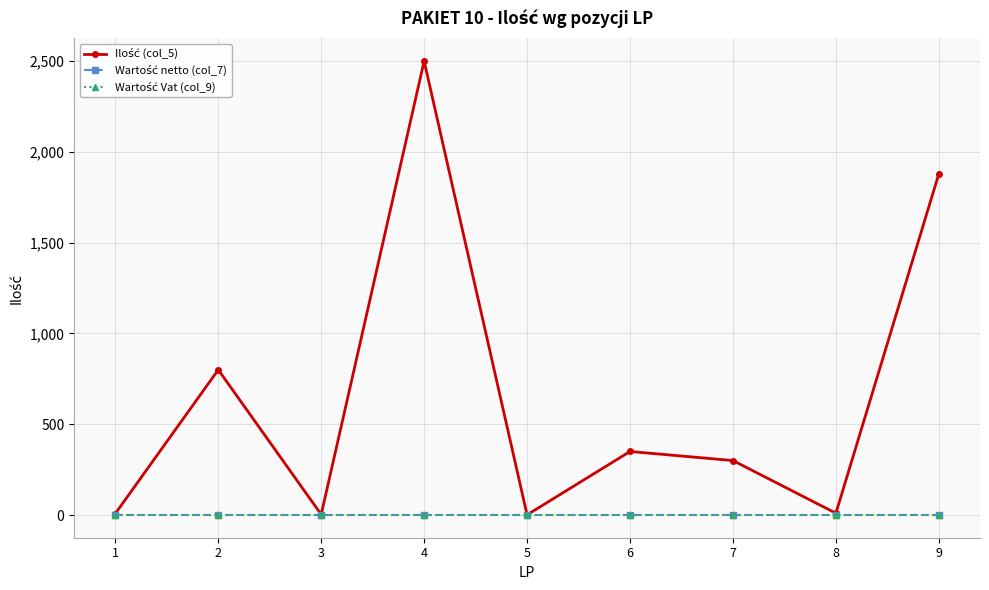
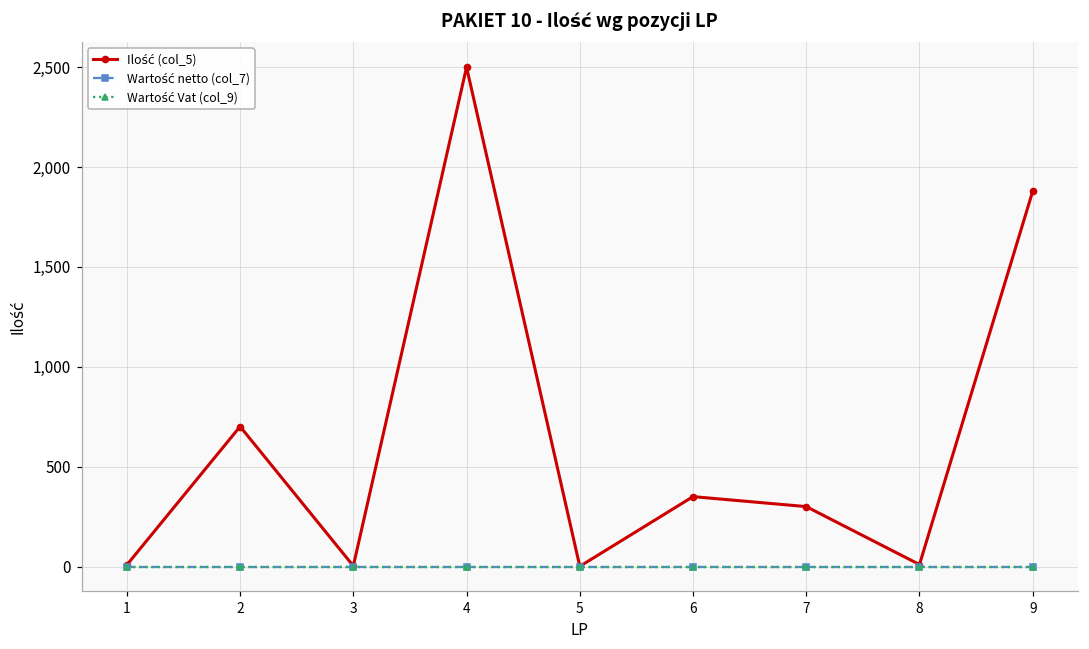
  {
    "Ilość (col_5)": {
-     "2": "800",
+     "2": "700",
      "4": "2,500",
      "6": "350",
      "7": "300",
      "9": "1,880"
    },
    "Wartość Vat (col_9)": {
      "2": "0",
      "4": "0",
      "6": "0",
      "7": "0",
      "9": "0"
    }
  }
